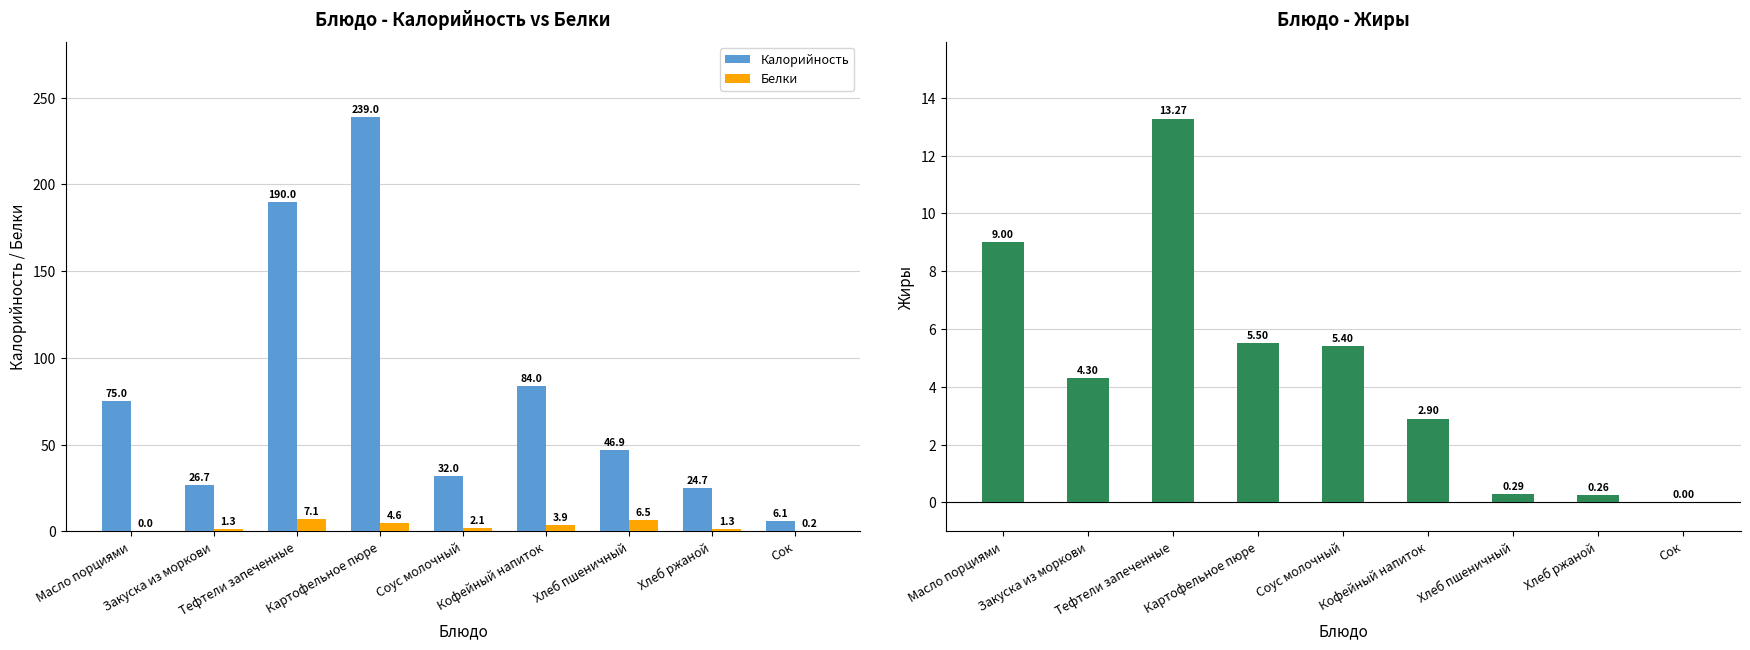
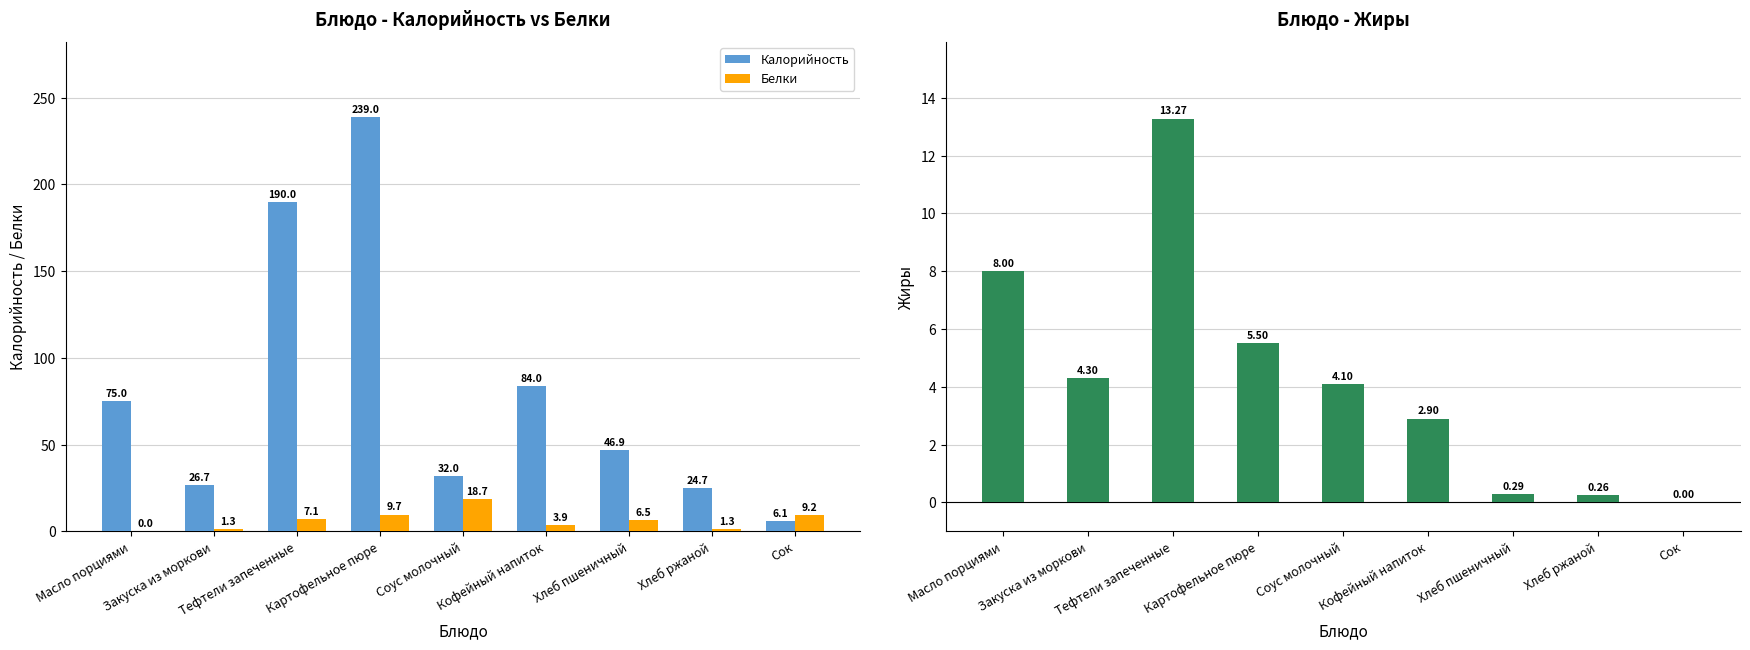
  {
    "Блюдо - Калорийность vs Белки": {
      "Калорийность": {
        "Масло порциями": 75.0,
        "Закуска из моркови": 26.7,
        "Тефтели запеченные": 190.0,
        "Картофельное пюре": 239.0,
        "Соус молочный": 32.0,
        "Кофейный напиток": 84.0,
        "Хлеб пшеничный": 46.9,
        "Хлеб ржаной": 24.7,
        "Сок": 6.1
      },
      "Белки": {
        "Масло порциями": 0.0,
        "Закуска из моркови": 1.3,
        "Тефтели запеченные": 7.1,
-       "Картофельное пюре": 4.6,
-       "Соус молочный": 2.1,
+       "Картофельное пюре": 9.7,
+       "Соус молочный": 18.7,
        "Кофейный напиток": 3.9,
        "Хлеб пшеничный": 6.5,
        "Хлеб ржаной": 1.3,
-       "Сок": 0.2
+       "Сок": 9.2
      }
    },
    "Блюдо - Жиры": {
-     "Масло порциями": 9.00,
+     "Масло порциями": 8.00,
      "Закуска из моркови": 4.30,
      "Тефтели запеченные": 13.27,
      "Картофельное пюре": 5.50,
-     "Соус молочный": 5.40,
+     "Соус молочный": 4.10,
      "Кофейный напиток": 2.90,
      "Хлеб пшеничный": 0.29,
      "Хлеб ржаной": 0.26,
      "Сок": 0.00
    }
  }
